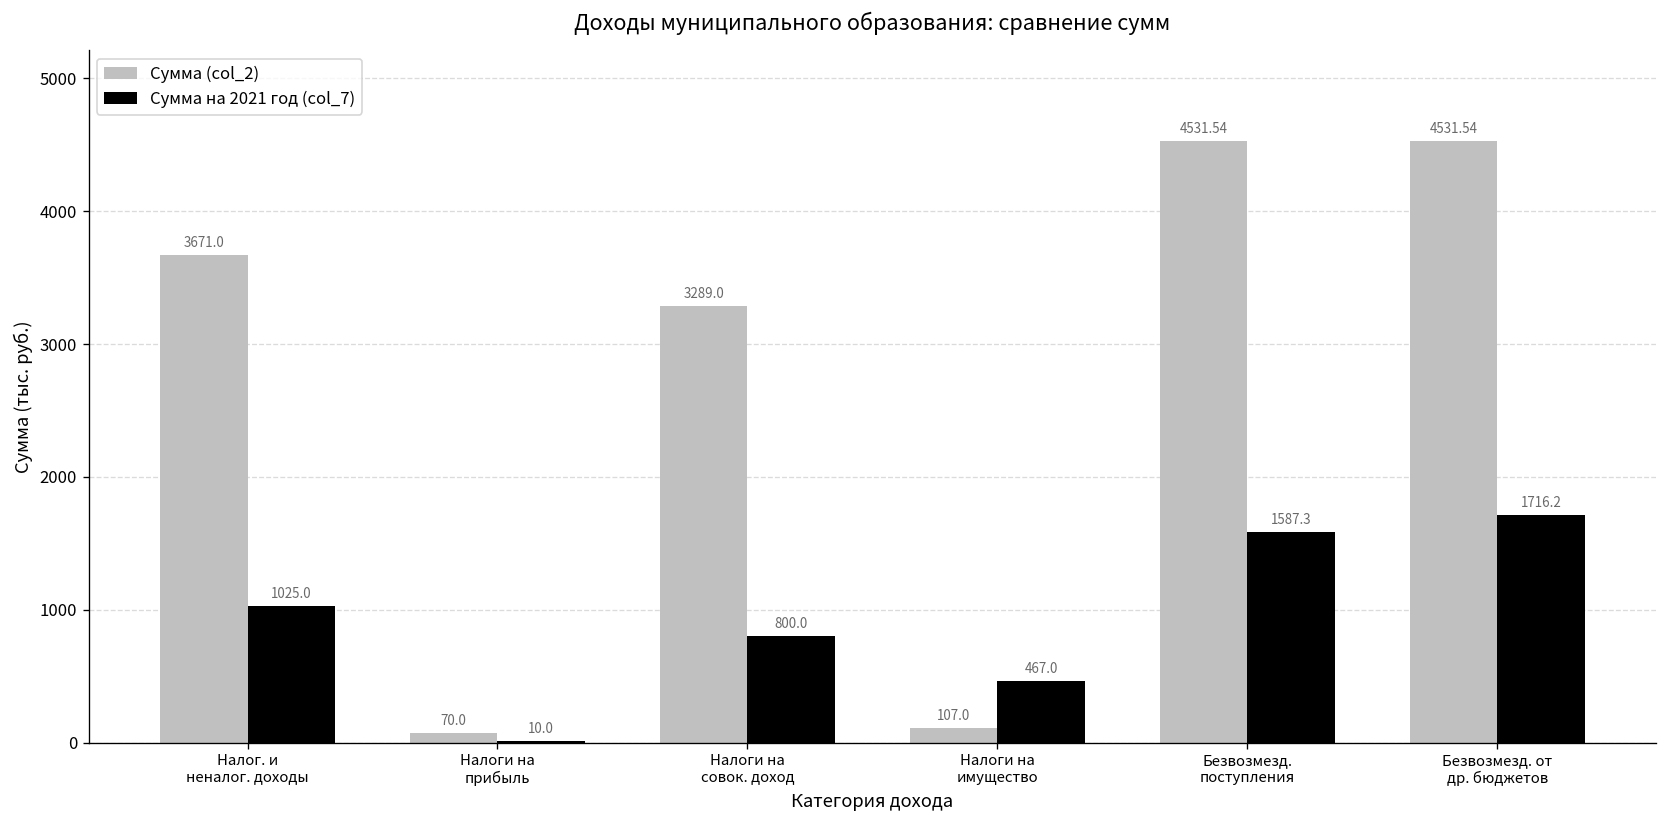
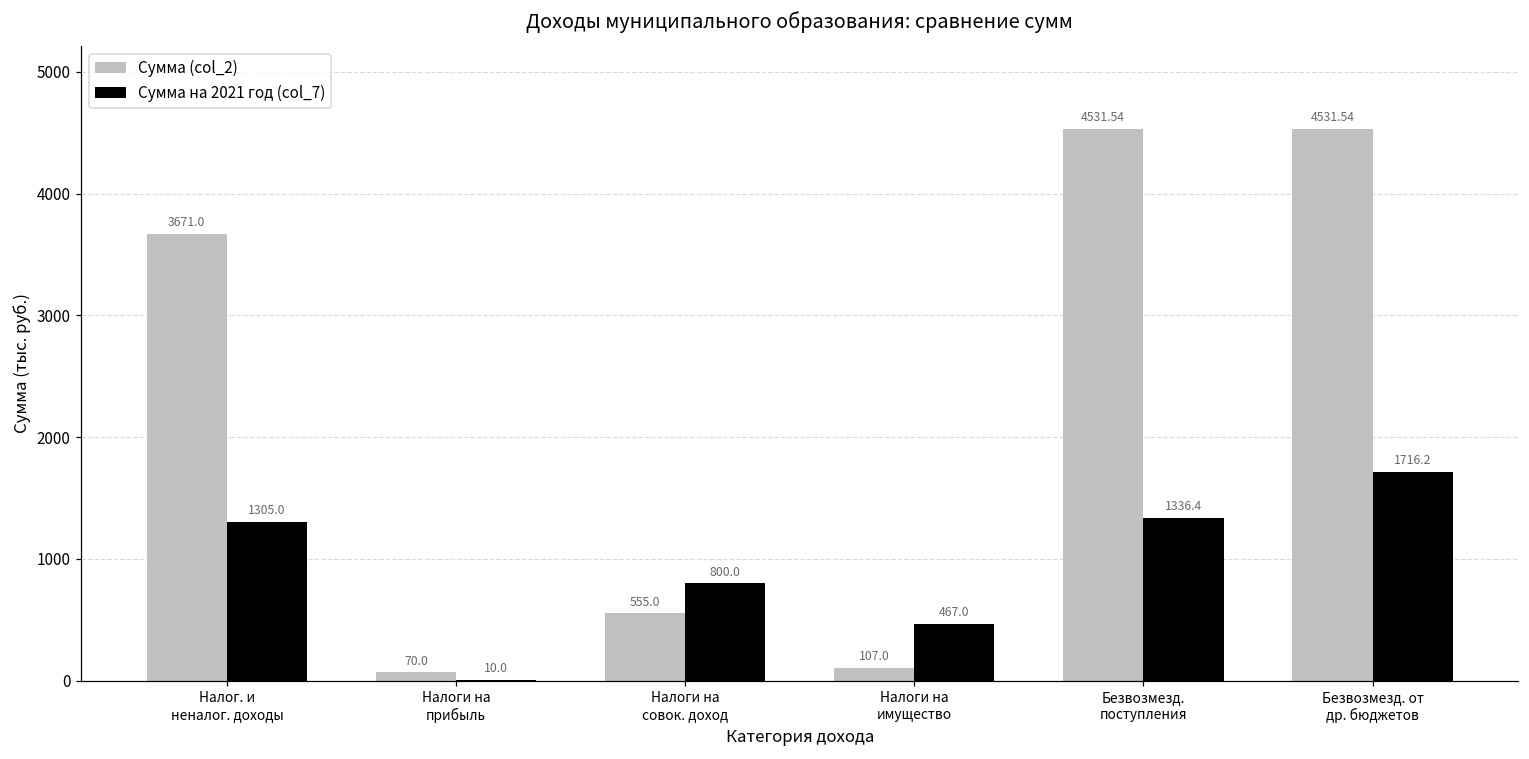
  {
    "Сумма (col_2)": {
      "Налог. и неналог. доходы": 3671.0,
      "Налоги на прибыль": 70.0,
-     "Налоги на совок. доход": 3289.0,
+     "Налоги на совок. доход": 555.0,
      "Налоги на имущество": 107.0,
      "Безвозмезд. поступления": 4531.54,
      "Безвозмезд. от др. бюджетов": 4531.54
    },
    "Сумма на 2021 год (col_7)": {
-     "Налог. и неналог. доходы": 1025.0,
+     "Налог. и неналог. доходы": 1305.0,
      "Налоги на прибыль": 10.0,
      "Налоги на совок. доход": 800.0,
      "Налоги на имущество": 467.0,
-     "Безвозмезд. поступления": 1587.3,
+     "Безвозмезд. поступления": 1336.4,
      "Безвозмезд. от др. бюджетов": 1716.2
    }
  }
